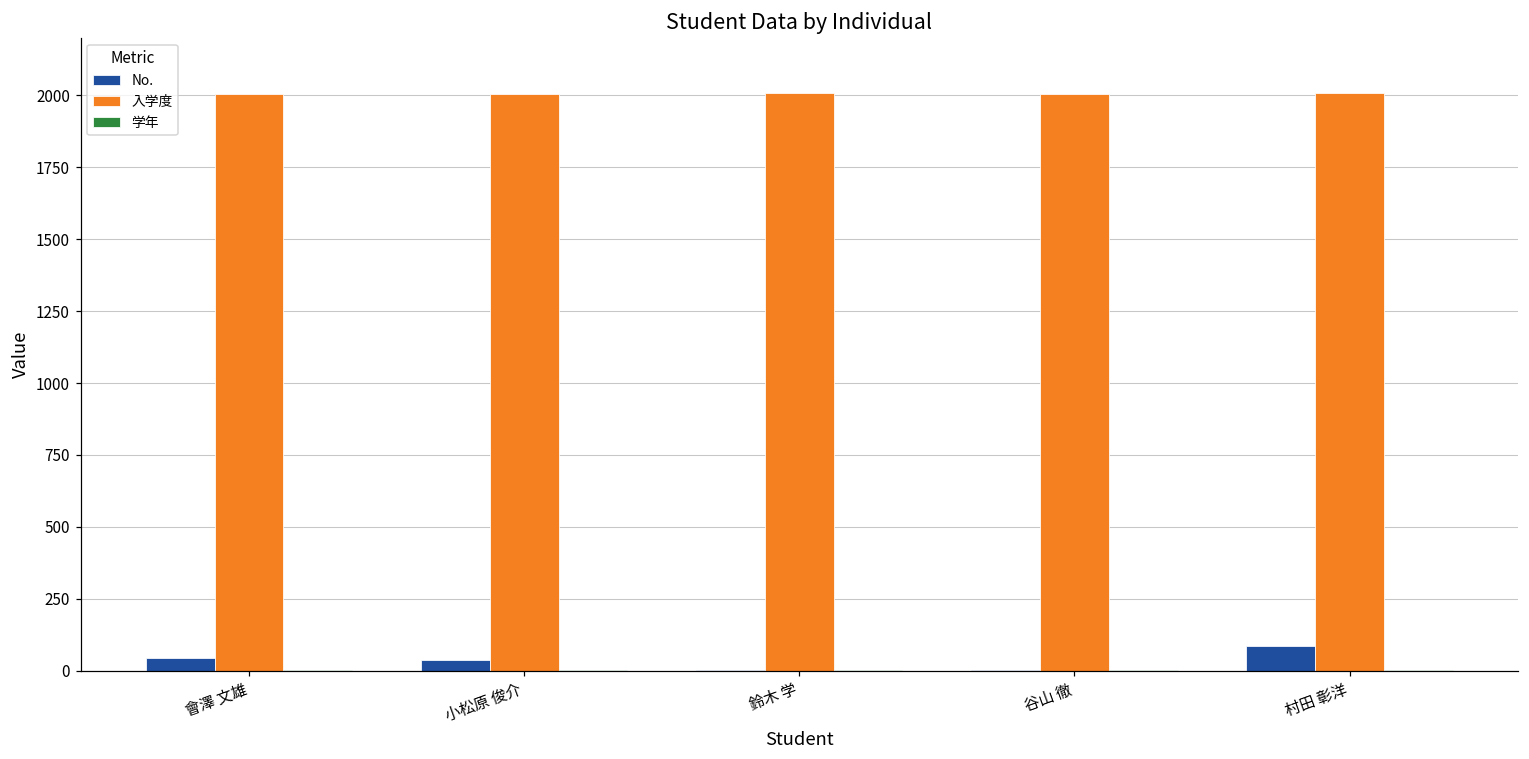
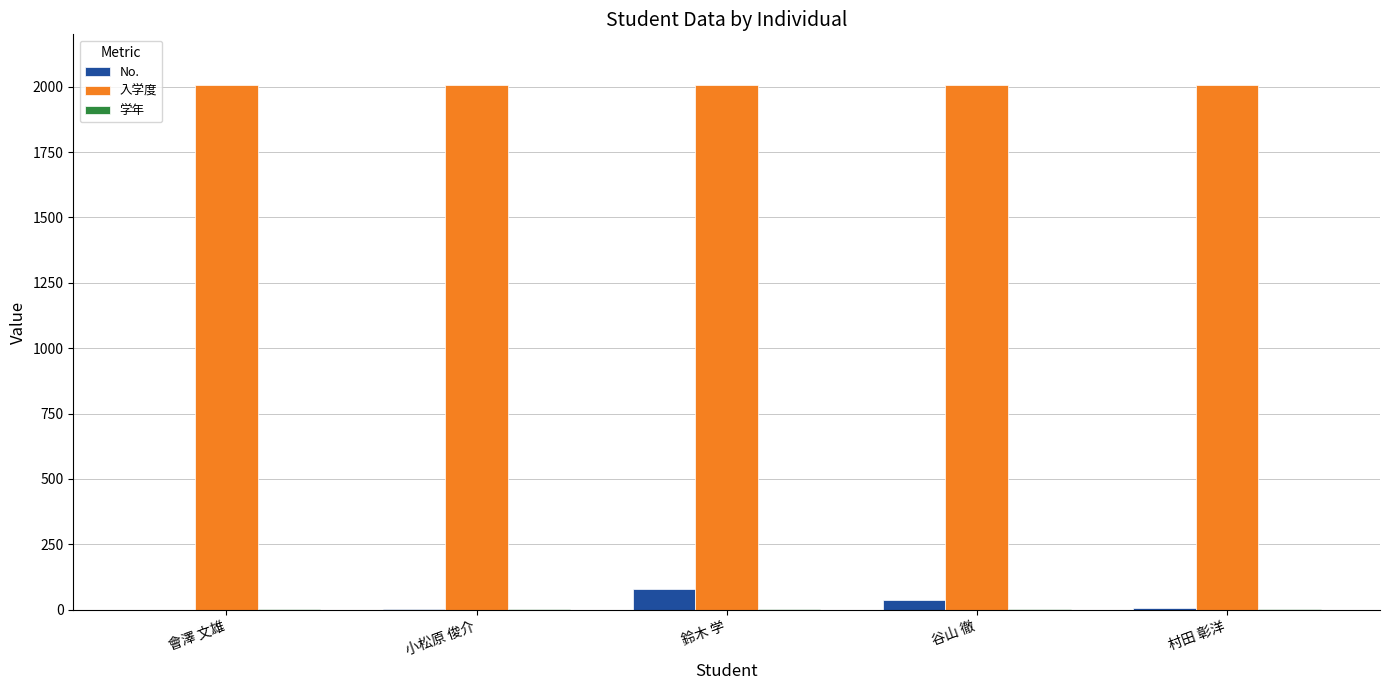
  {
    "No.": {
-     "會澤 文雄": 40,
-     "小松原 俊介": 40,
-     "鈴木 学": 0,
-     "谷山 徹": 0,
-     "村田 彰洋": 90
+     "會澤 文雄": 0,
+     "小松原 俊介": 0,
+     "鈴木 学": 80,
+     "谷山 徹": 40,
+     "村田 彰洋": 10
    },
    "入学度": {
      "會澤 文雄": 2010,
      "小松原 俊介": 2010,
      "鈴木 学": 2010,
      "谷山 徹": 2010,
      "村田 彰洋": 2010
    }
  }
